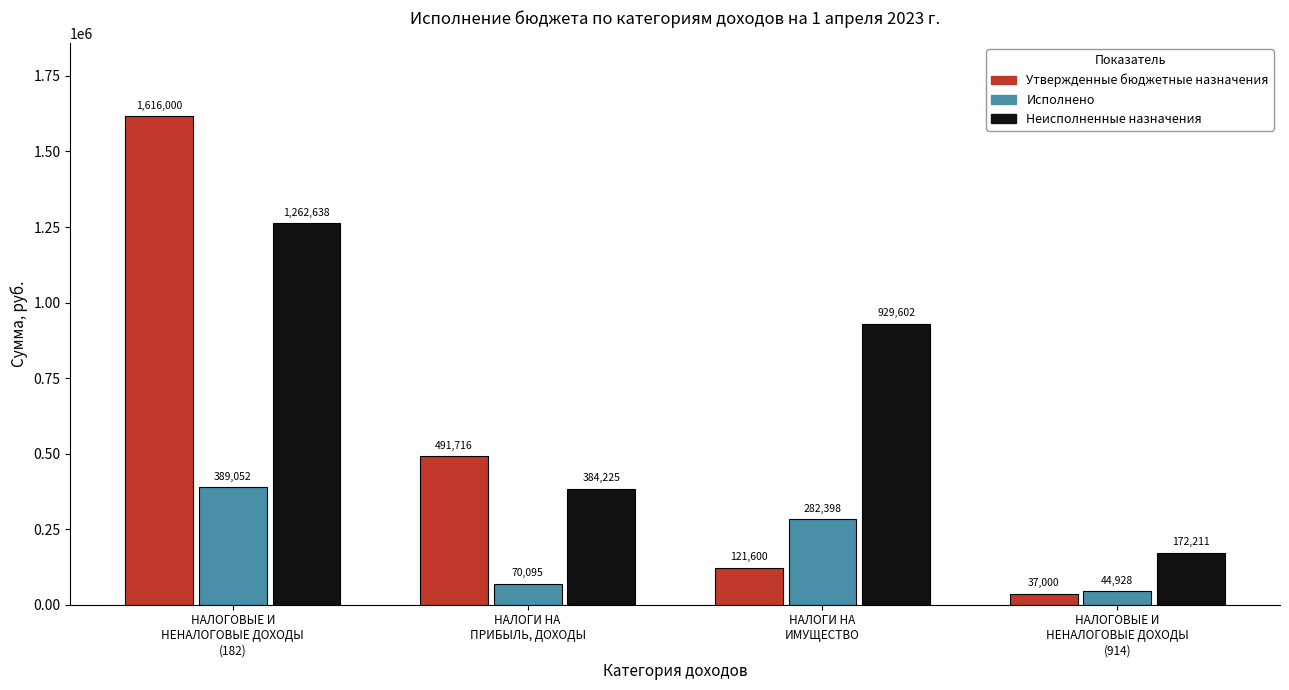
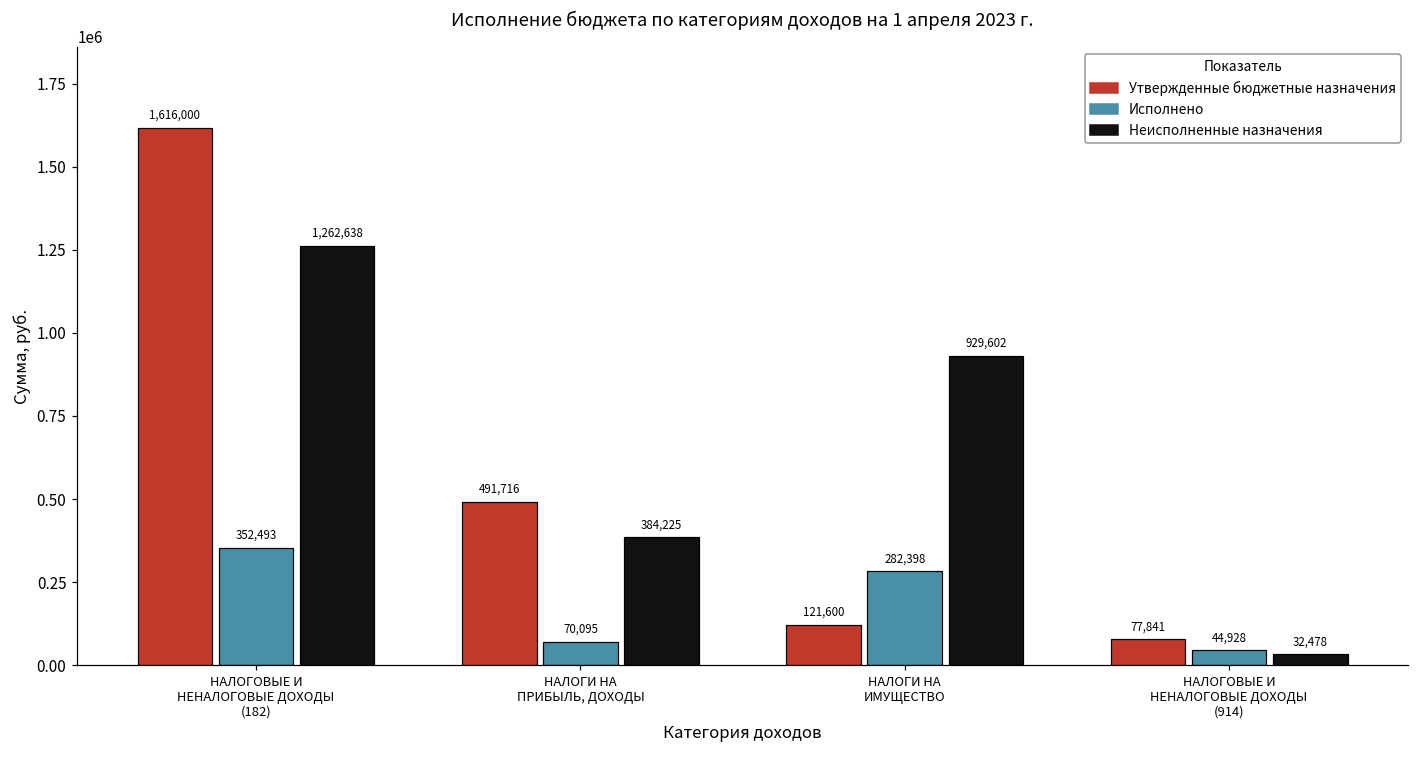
  {
    "Утвержденные бюджетные назначения": {
      "НАЛОГОВЫЕ И НЕНАЛОГОВЫЕ ДОХОДЫ (182)": "1,616,000",
      "НАЛОГИ НА ПРИБЫЛЬ, ДОХОДЫ": "491,716",
      "НАЛОГИ НА ИМУЩЕСТВО": "121,600",
-     "НАЛОГОВЫЕ И НЕНАЛОГОВЫЕ ДОХОДЫ (914)": "37,000"
+     "НАЛОГОВЫЕ И НЕНАЛОГОВЫЕ ДОХОДЫ (914)": "77,841"
    },
    "Исполнено": {
-     "НАЛОГОВЫЕ И НЕНАЛОГОВЫЕ ДОХОДЫ (182)": "389,052",
+     "НАЛОГОВЫЕ И НЕНАЛОГОВЫЕ ДОХОДЫ (182)": "352,493",
      "НАЛОГИ НА ПРИБЫЛЬ, ДОХОДЫ": "70,095",
      "НАЛОГИ НА ИМУЩЕСТВО": "282,398",
      "НАЛОГОВЫЕ И НЕНАЛОГОВЫЕ ДОХОДЫ (914)": "44,928"
    },
    "Неисполненные назначения": {
      "НАЛОГОВЫЕ И НЕНАЛОГОВЫЕ ДОХОДЫ (182)": "1,262,638",
      "НАЛОГИ НА ПРИБЫЛЬ, ДОХОДЫ": "384,225",
      "НАЛОГИ НА ИМУЩЕСТВО": "929,602",
-     "НАЛОГОВЫЕ И НЕНАЛОГОВЫЕ ДОХОДЫ (914)": "172,211"
+     "НАЛОГОВЫЕ И НЕНАЛОГОВЫЕ ДОХОДЫ (914)": "32,478"
    }
  }
